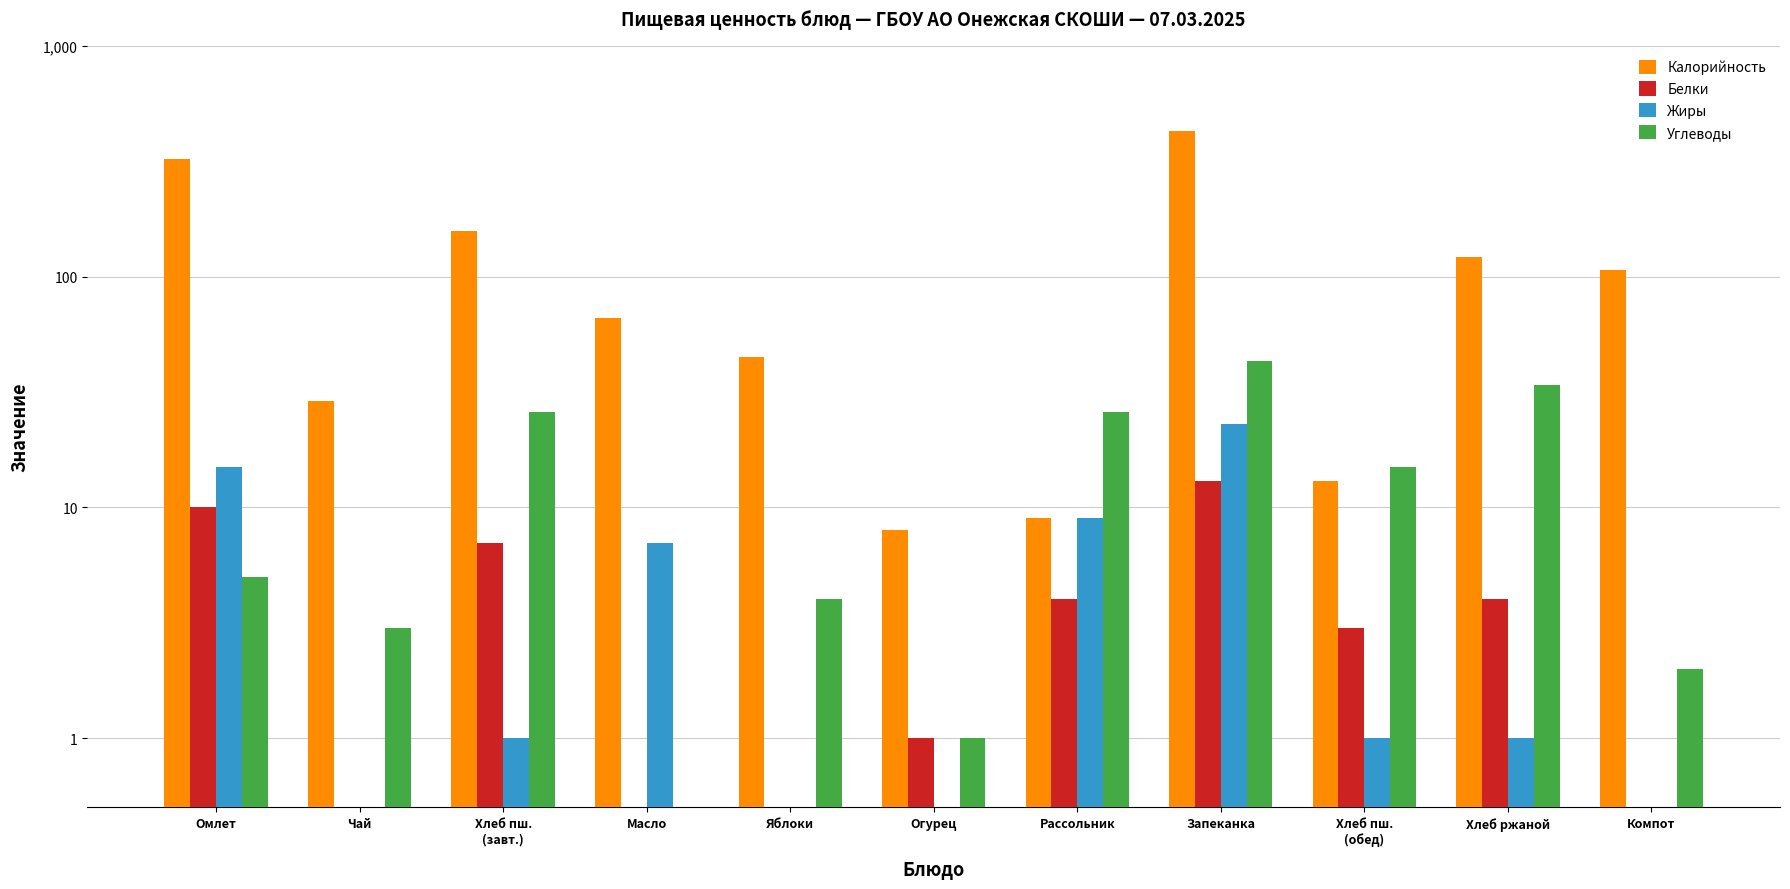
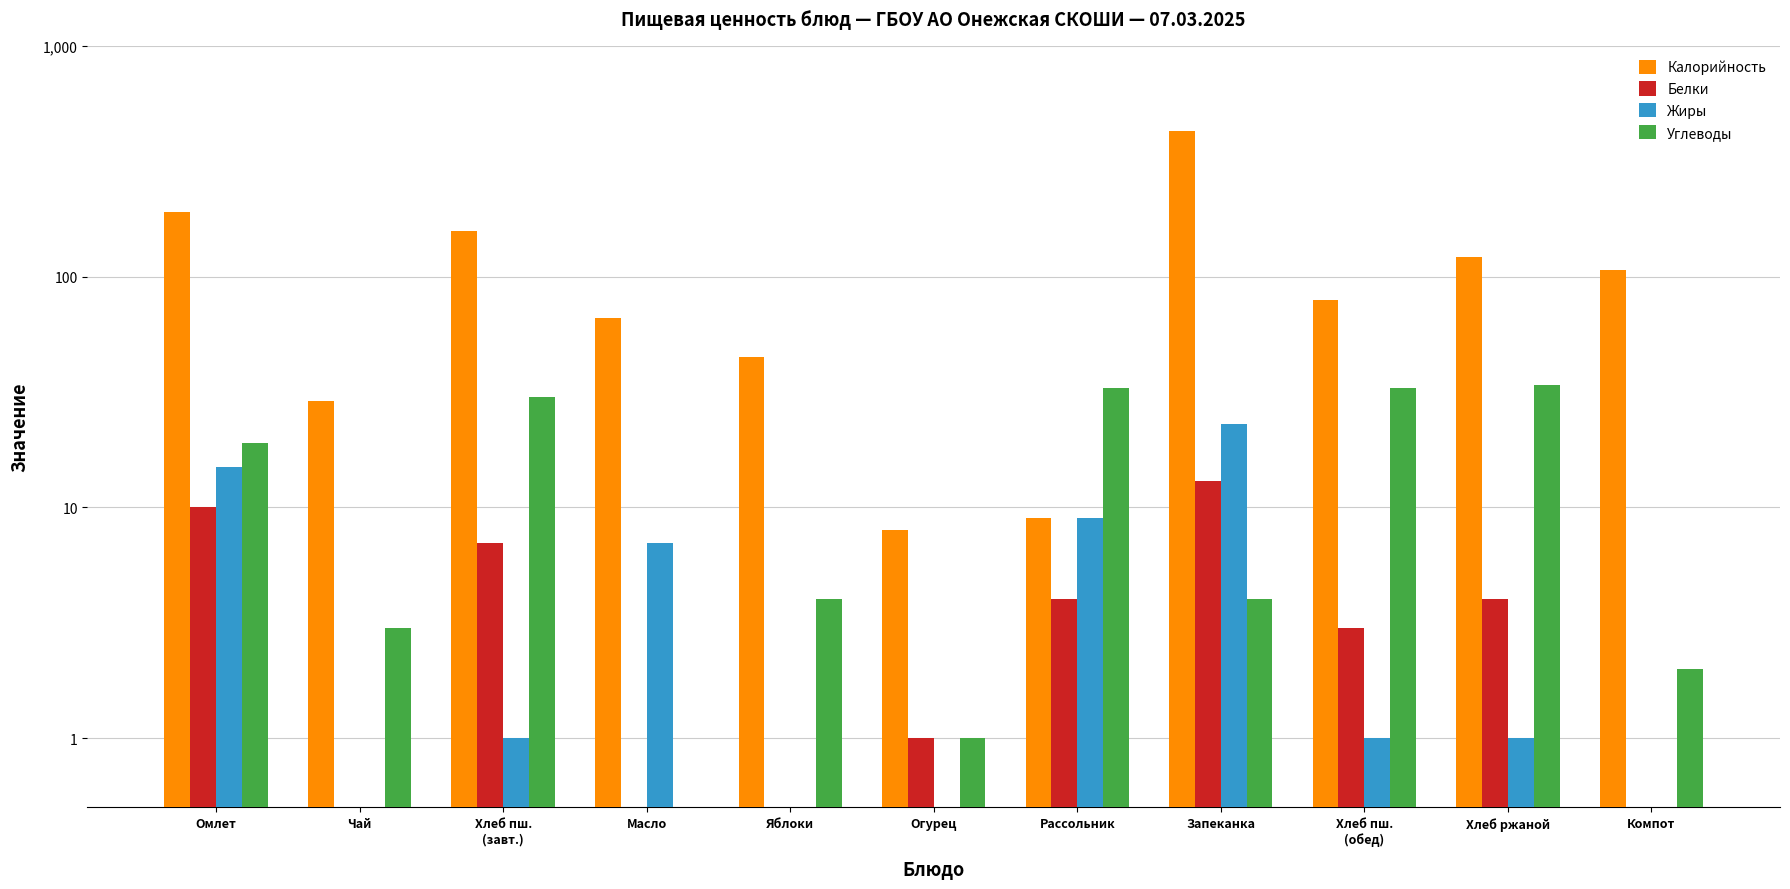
  {
    "Калорийность": {
-     "Омлет": 320,
+     "Омлет": 190,
      "Чай": 29,
      "Хлеб пш. (завт.)": 160,
      "Масло": 66,
      "Яблоки": 45,
      "Огурец": 8,
      "Рассольник": 9,
      "Запеканка": 430,
-     "Хлеб пш. (обед)": 13,
+     "Хлеб пш. (обед)": 79,
      "Хлеб ржаной": 120,
      "Компот": 110
    },
    "Белки": {
      "Омлет": 10,
      "Чай": 0.50,
      "Хлеб пш. (завт.)": 7,
      "Масло": 0.50,
      "Яблоки": 0.50,
      "Огурец": 1,
      "Рассольник": 4,
      "Запеканка": 13,
      "Хлеб пш. (обед)": 3,
      "Хлеб ржаной": 4,
      "Компот": 0.50
    },
    "Жиры": {
      "Омлет": 15,
      "Чай": 0.50,
      "Хлеб пш. (завт.)": 1,
      "Масло": 7,
      "Яблоки": 0.50,
      "Огурец": 0.50,
      "Рассольник": 9,
      "Запеканка": 23,
      "Хлеб пш. (обед)": 1,
      "Хлеб ржаной": 1,
      "Компот": 0.50
    },
    "Углеводы": {
-     "Омлет": 5,
+     "Омлет": 19,
      "Чай": 3,
-     "Хлеб пш. (завт.)": 26,
+     "Хлеб пш. (завт.)": 30,
      "Масло": 0.50,
      "Яблоки": 4,
      "Огурец": 1,
-     "Рассольник": 26,
-     "Запеканка": 43,
-     "Хлеб пш. (обед)": 15,
+     "Рассольник": 33,
+     "Запеканка": 4,
+     "Хлеб пш. (обед)": 33,
      "Хлеб ржаной": 34,
      "Компот": 2
    }
  }
